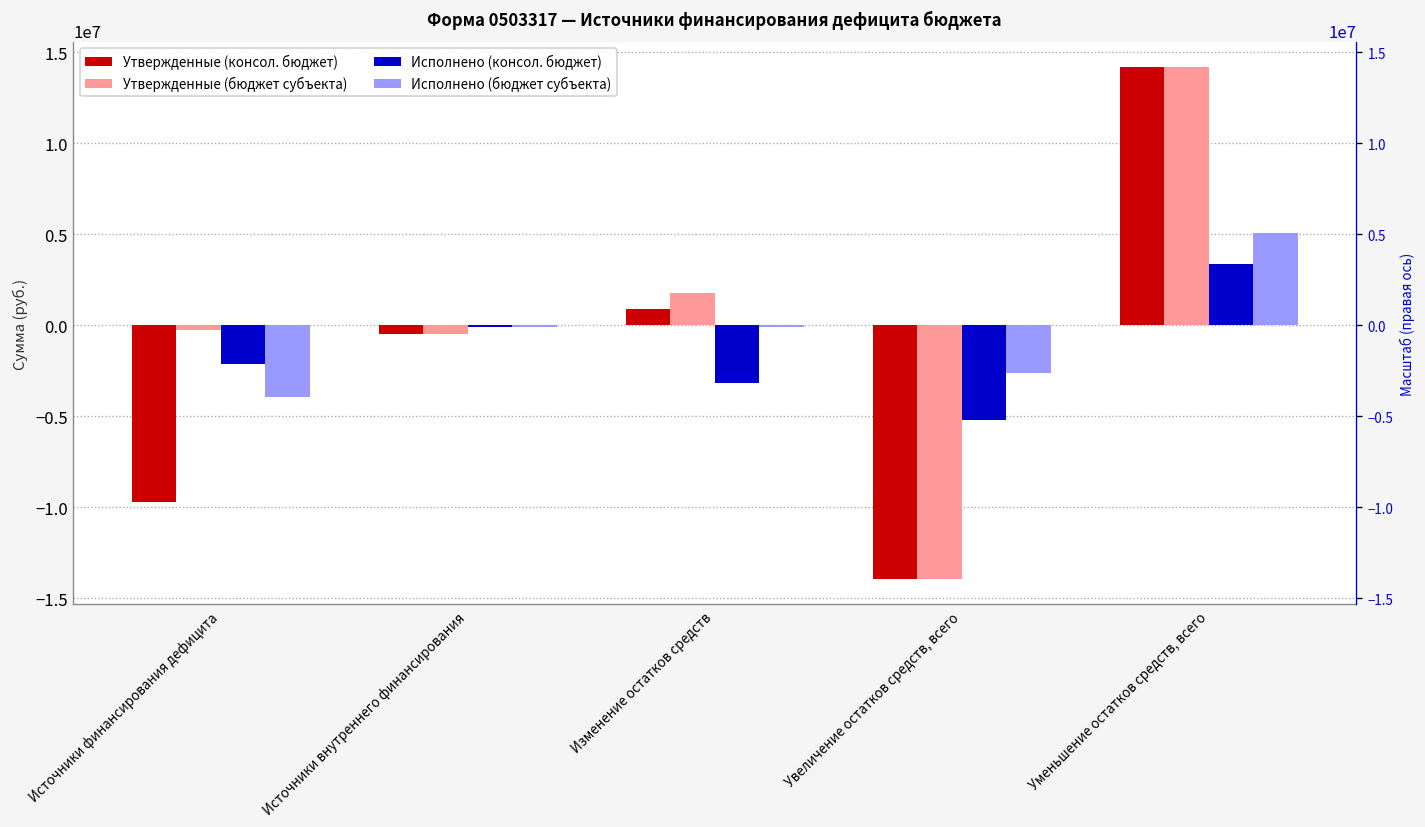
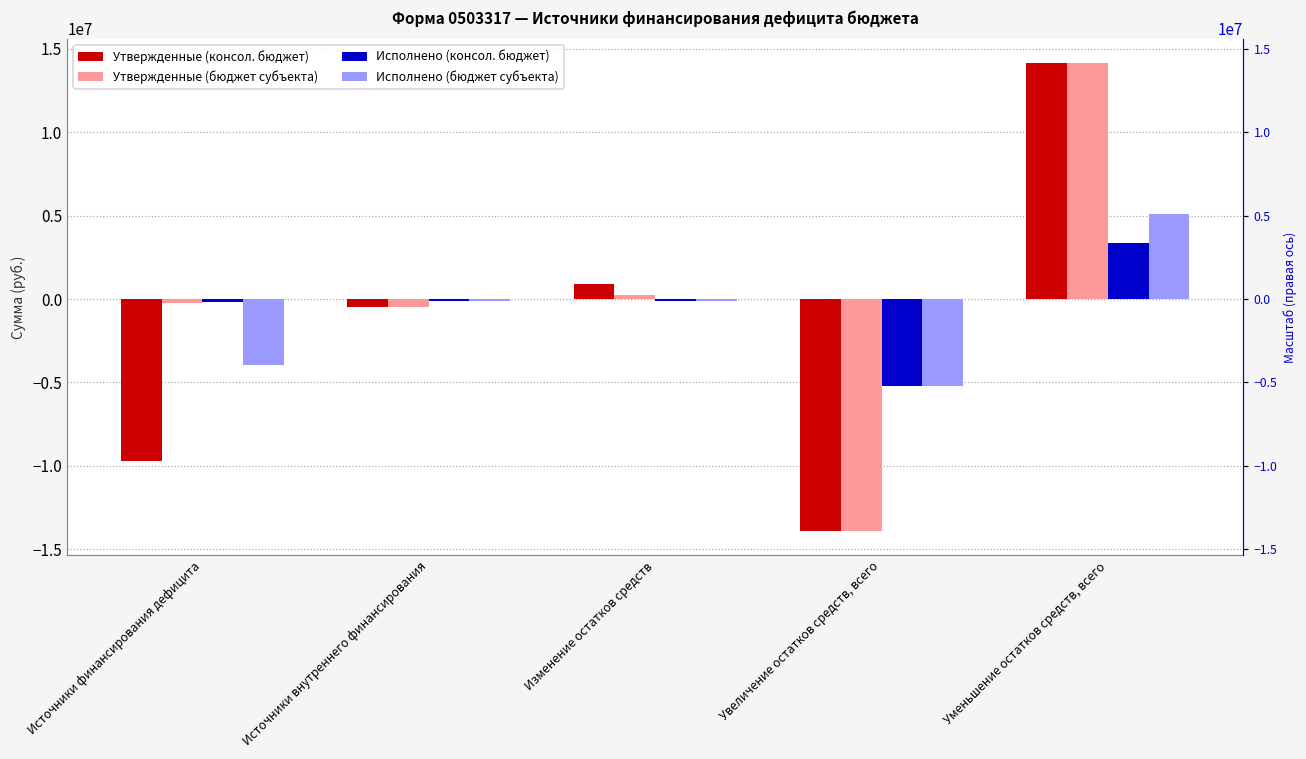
  {
    "Утвержденные (консол. бюджет)": {
      "Источники финансирования дефицита": -9700000,
      "Источники внутреннего финансирования": -500000,
      "Изменение остатков средств": 900000,
      "Увеличение остатков средств, всего": -13900000,
      "Уменьшение остатков средств, всего": 14200000
    },
    "Утвержденные (бюджет субъекта)": {
      "Источники финансирования дефицита": -300000,
      "Источники внутреннего финансирования": -500000,
-     "Изменение остатков средств": 1800000,
+     "Изменение остатков средств": 200000,
      "Увеличение остатков средств, всего": -13900000,
      "Уменьшение остатков средств, всего": 14200000
    },
    "Исполнено (консол. бюджет)": {
-     "Источники финансирования дефицита": -2100000,
-     "Изменение остатков средств": -3200000,
+     "Источники финансирования дефицита": -200000,
+     "Изменение остатков средств": -100000,
      "Увеличение остатков средств, всего": -5200000,
      "Уменьшение остатков средств, всего": 3400000
    },
    "Исполнено (бюджет субъекта)": {
      "Источники финансирования дефицита": -3900000,
-     "Увеличение остатков средств, всего": -2600000,
+     "Увеличение остатков средств, всего": -5200000,
      "Уменьшение остатков средств, всего": 5100000
    }
  }
